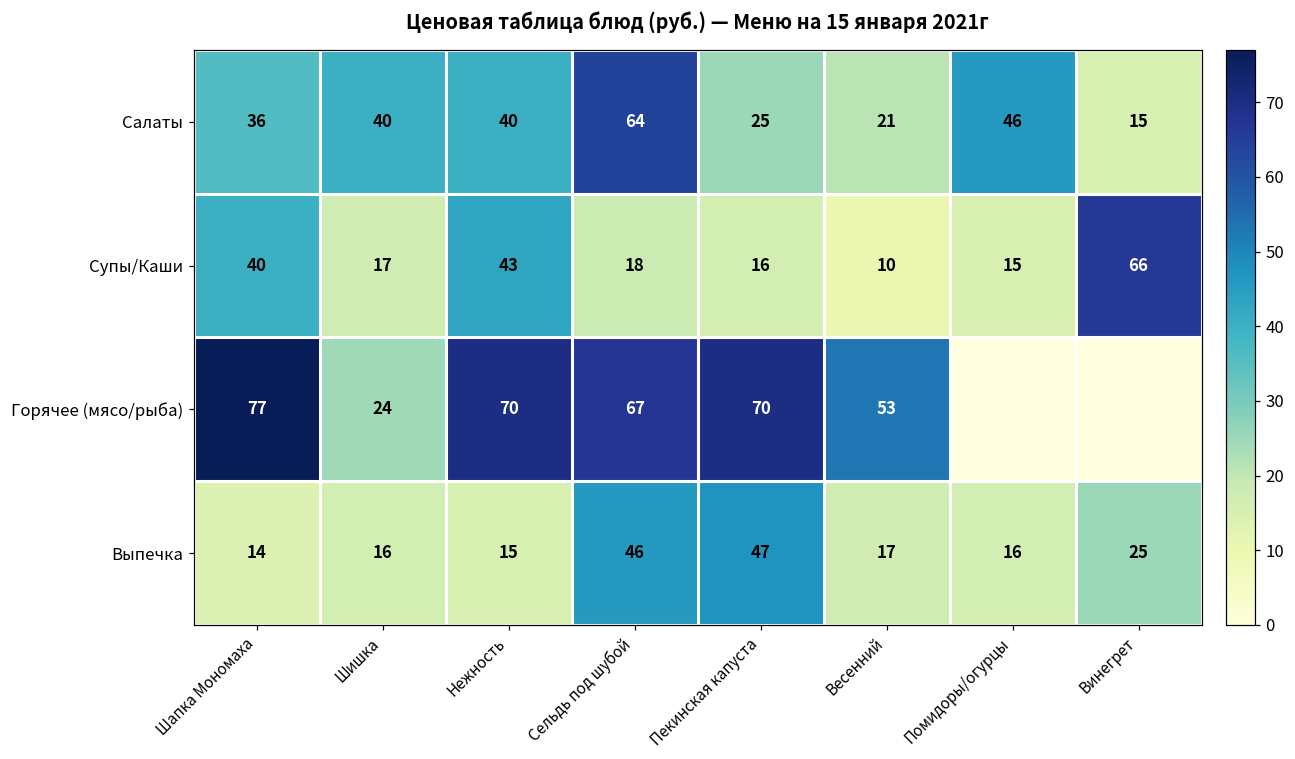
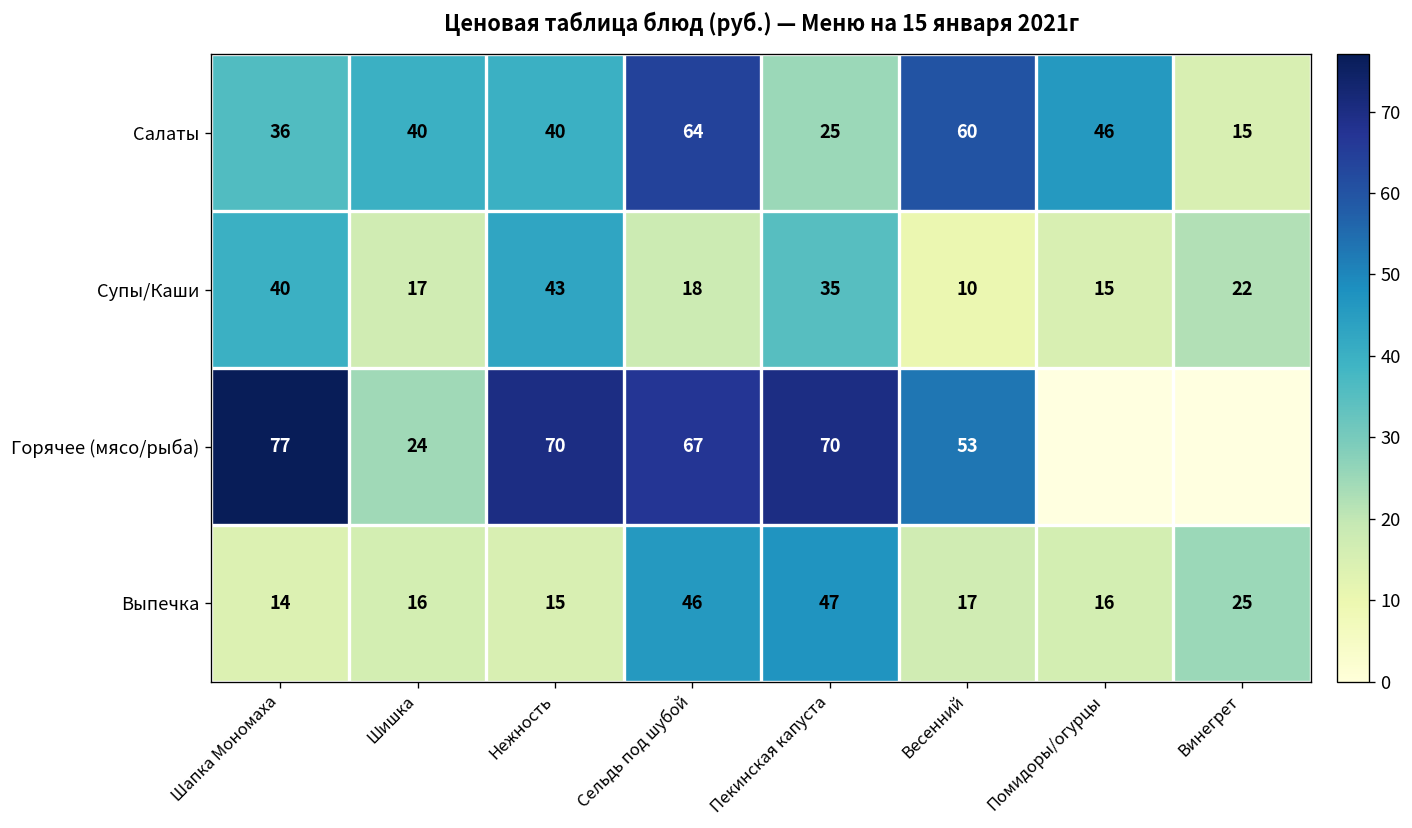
  {
    "Салаты": {
      "Шапка Мономаха": 36,
      "Шишка": 40,
      "Нежность": 40,
      "Сельдь под шубой": 64,
      "Пекинская капуста": 25,
-     "Весенний": 21,
+     "Весенний": 60,
      "Помидоры/огурцы": 46,
      "Винегрет": 15
    },
    "Супы/Каши": {
      "Шапка Мономаха": 40,
      "Шишка": 17,
      "Нежность": 43,
      "Сельдь под шубой": 18,
-     "Пекинская капуста": 16,
+     "Пекинская капуста": 35,
      "Весенний": 10,
      "Помидоры/огурцы": 15,
-     "Винегрет": 66
+     "Винегрет": 22
    },
    "Горячее (мясо/рыба)": {
      "Шапка Мономаха": 77,
      "Шишка": 24,
      "Нежность": 70,
      "Сельдь под шубой": 67,
      "Пекинская капуста": 70,
      "Весенний": 53
    },
    "Выпечка": {
      "Шапка Мономаха": 14,
      "Шишка": 16,
      "Нежность": 15,
      "Сельдь под шубой": 46,
      "Пекинская капуста": 47,
      "Весенний": 17,
      "Помидоры/огурцы": 16,
      "Винегрет": 25
    }
  }
